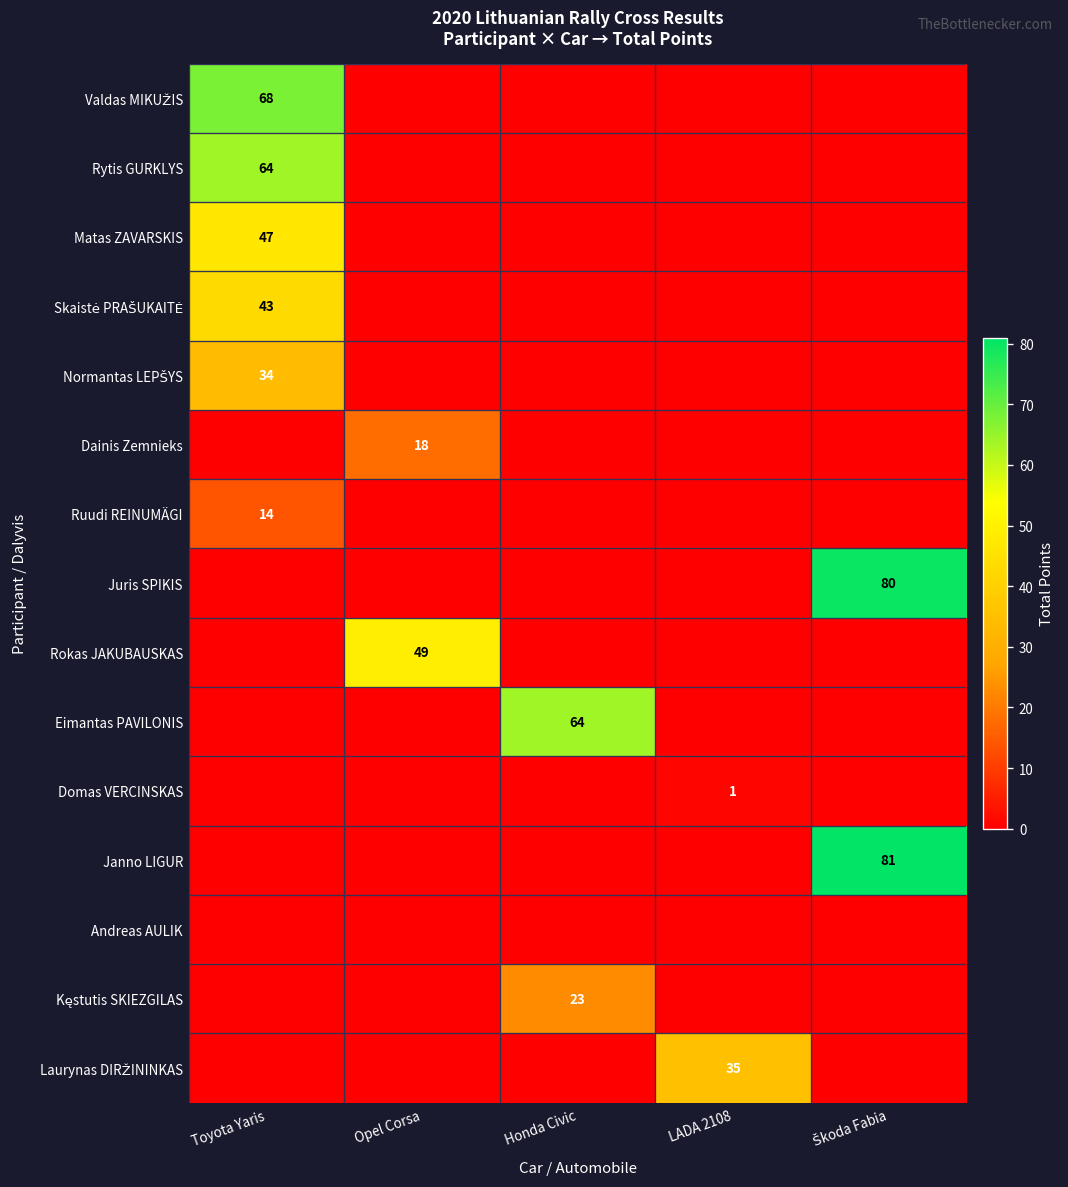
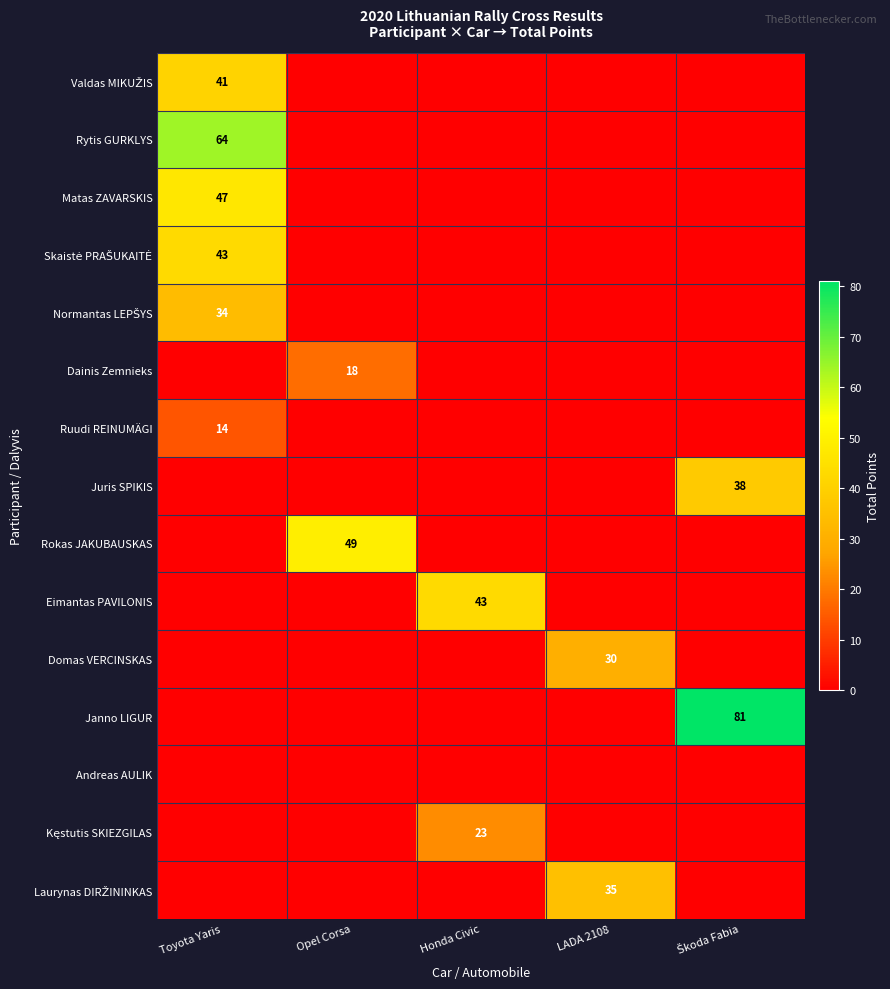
  {
    "Valdas MIKUŽIS": {
-     "Toyota Yaris": 68
+     "Toyota Yaris": 41
    },
    "Rytis GURKLYS": {
      "Toyota Yaris": 64
    },
    "Matas ZAVARSKIS": {
      "Toyota Yaris": 47
    },
    "Skaistė PRAŠUKAITĖ": {
      "Toyota Yaris": 43
    },
    "Normantas LEPŠYS": {
      "Toyota Yaris": 34
    },
    "Dainis Zemnieks": {
      "Opel Corsa": 18
    },
    "Ruudi REINUMÄGI": {
      "Toyota Yaris": 14
    },
    "Juris SPIKIS": {
-     "Škoda Fabia": 80
+     "Škoda Fabia": 38
    },
    "Rokas JAKUBAUSKAS": {
      "Opel Corsa": 49
    },
    "Eimantas PAVILONIS": {
-     "Honda Civic": 64
+     "Honda Civic": 43
    },
    "Domas VERCINSKAS": {
-     "LADA 2108": 1
+     "LADA 2108": 30
    },
    "Janno LIGUR": {
      "Škoda Fabia": 81
    },
    "Kęstutis SKIEZGILAS": {
      "Honda Civic": 23
    },
    "Laurynas DIRŽININKAS": {
      "LADA 2108": 35
    }
  }
